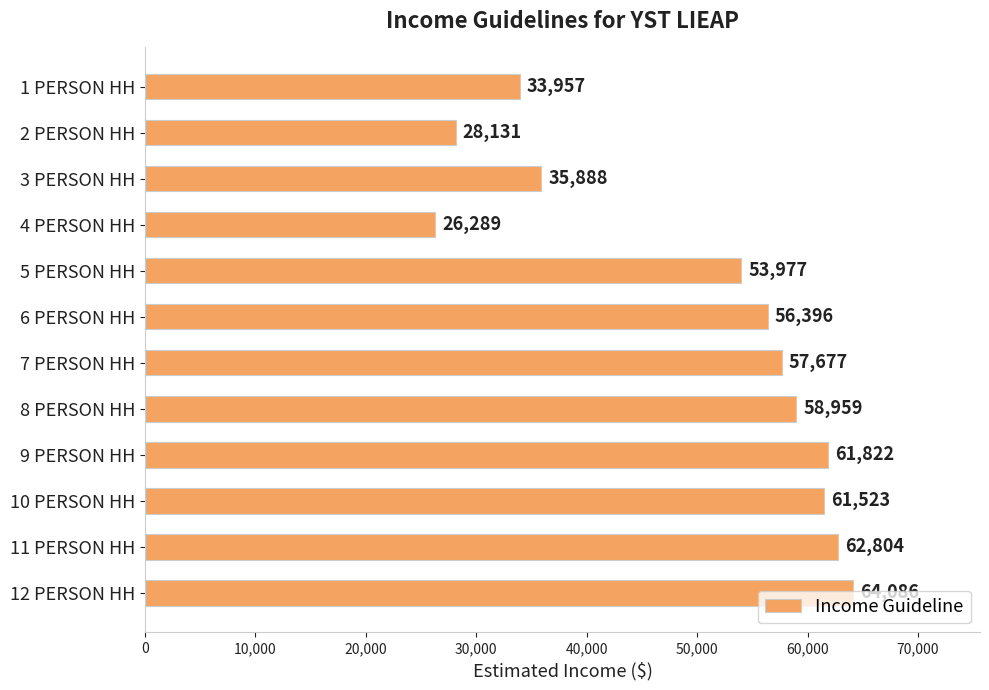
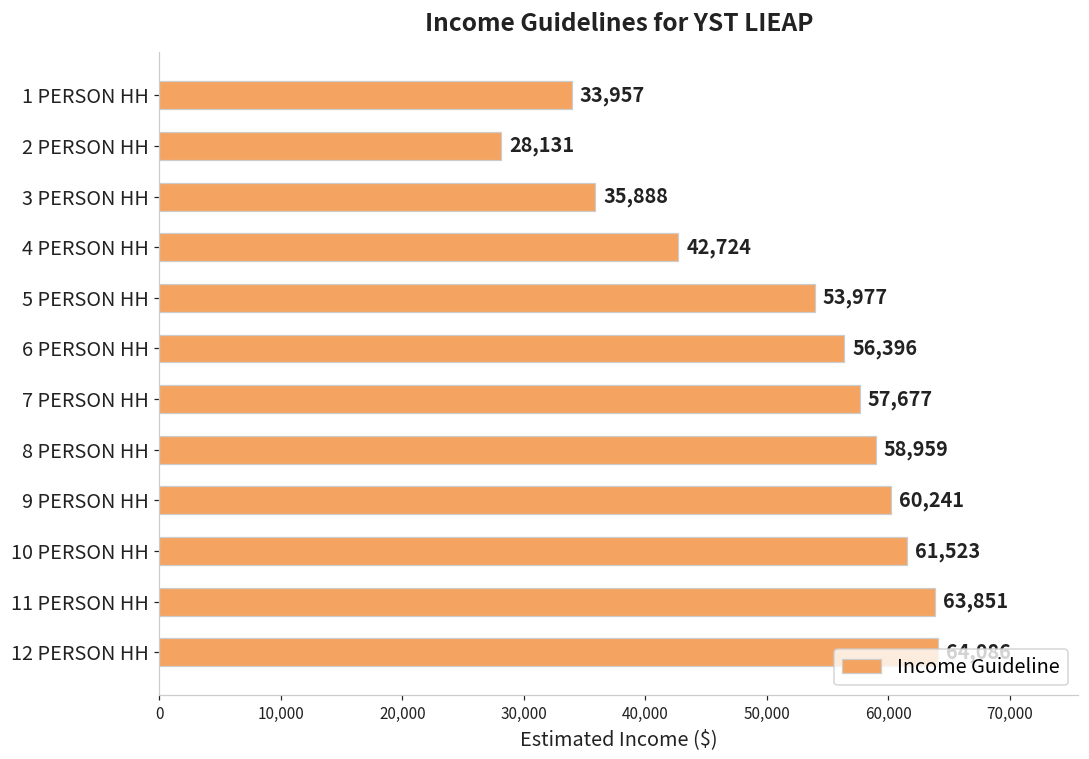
  {
    "1 PERSON HH": "33,957",
    "2 PERSON HH": "28,131",
    "3 PERSON HH": "35,888",
-   "4 PERSON HH": "26,289",
+   "4 PERSON HH": "42,724",
    "5 PERSON HH": "53,977",
    "6 PERSON HH": "56,396",
    "7 PERSON HH": "57,677",
    "8 PERSON HH": "58,959",
-   "9 PERSON HH": "61,822",
+   "9 PERSON HH": "60,241",
    "10 PERSON HH": "61,523",
-   "11 PERSON HH": "62,804"
+   "11 PERSON HH": "63,851"
  }
